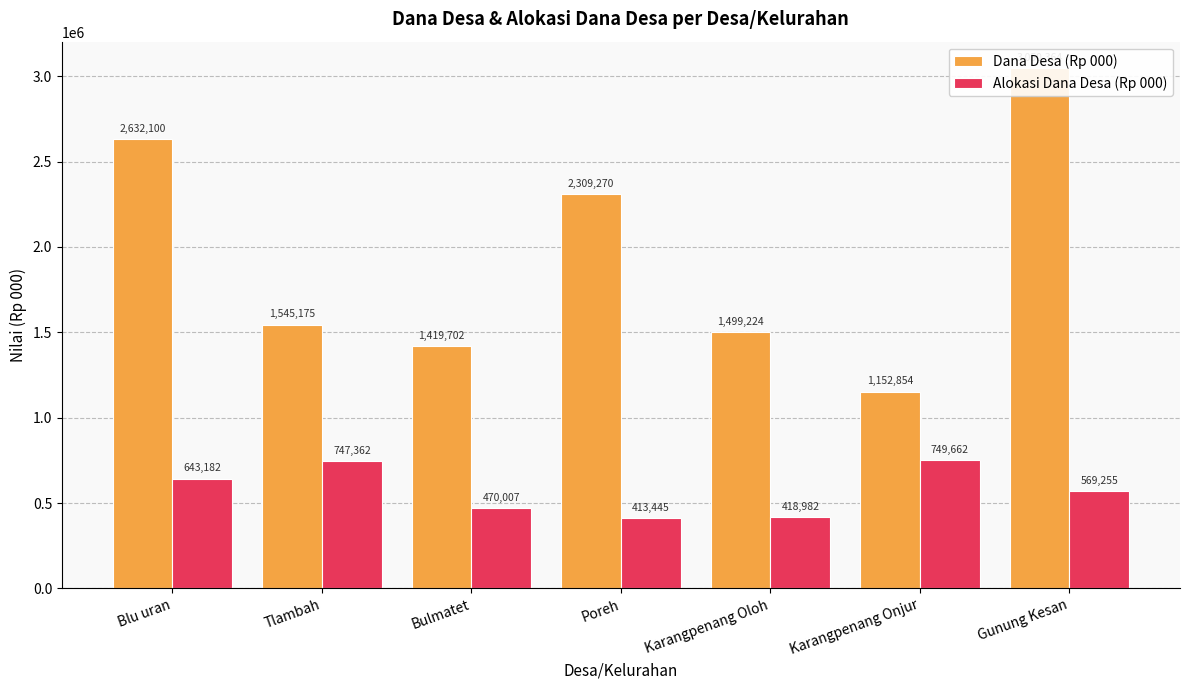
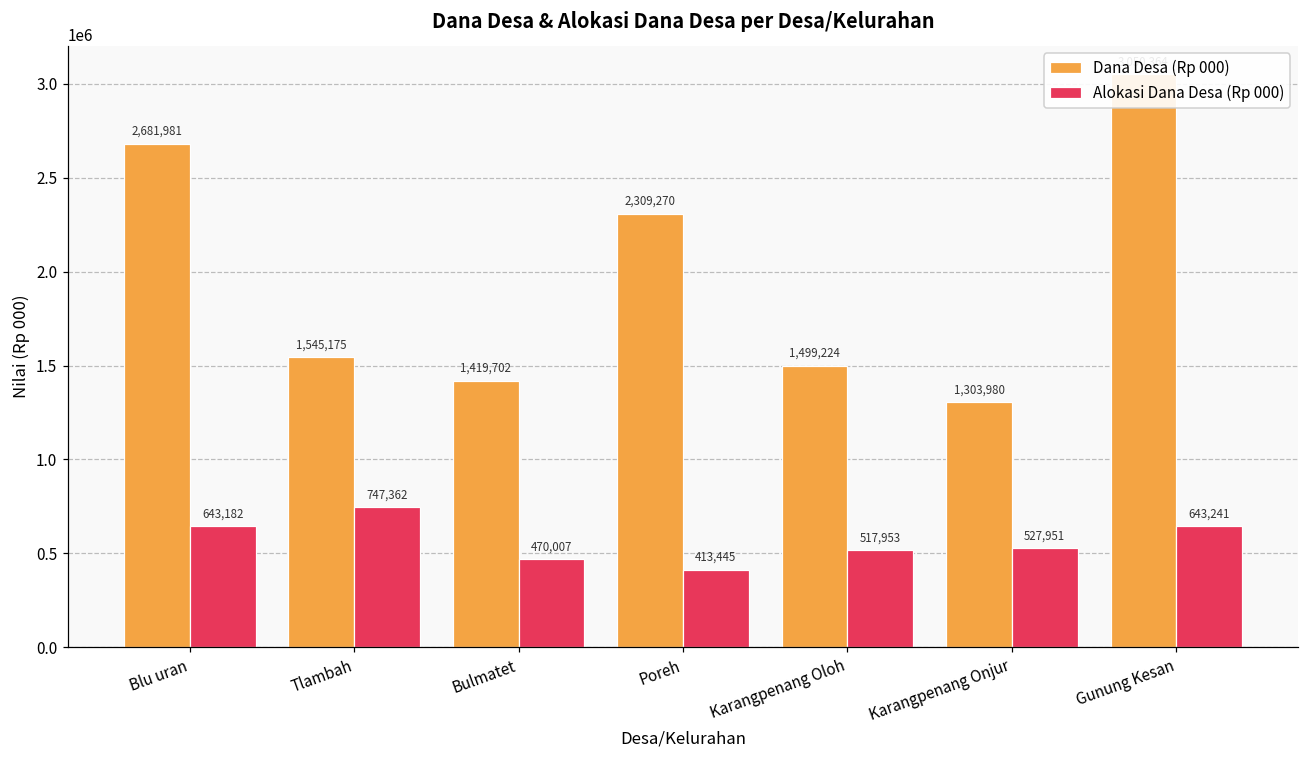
  {
    "Dana Desa (Rp 000)": {
-     "Blu uran": "2,632,100",
+     "Blu uran": "2,681,981",
      "Tlambah": "1,545,175",
      "Bulmatet": "1,419,702",
      "Poreh": "2,309,270",
      "Karangpenang Oloh": "1,499,224",
-     "Karangpenang Onjur": "1,152,854"
+     "Karangpenang Onjur": "1,303,980"
    },
    "Alokasi Dana Desa (Rp 000)": {
      "Blu uran": "643,182",
      "Tlambah": "747,362",
      "Bulmatet": "470,007",
      "Poreh": "413,445",
-     "Karangpenang Oloh": "418,982",
-     "Karangpenang Onjur": "749,662",
-     "Gunung Kesan": "569,255"
+     "Karangpenang Oloh": "517,953",
+     "Karangpenang Onjur": "527,951",
+     "Gunung Kesan": "643,241"
    }
  }
